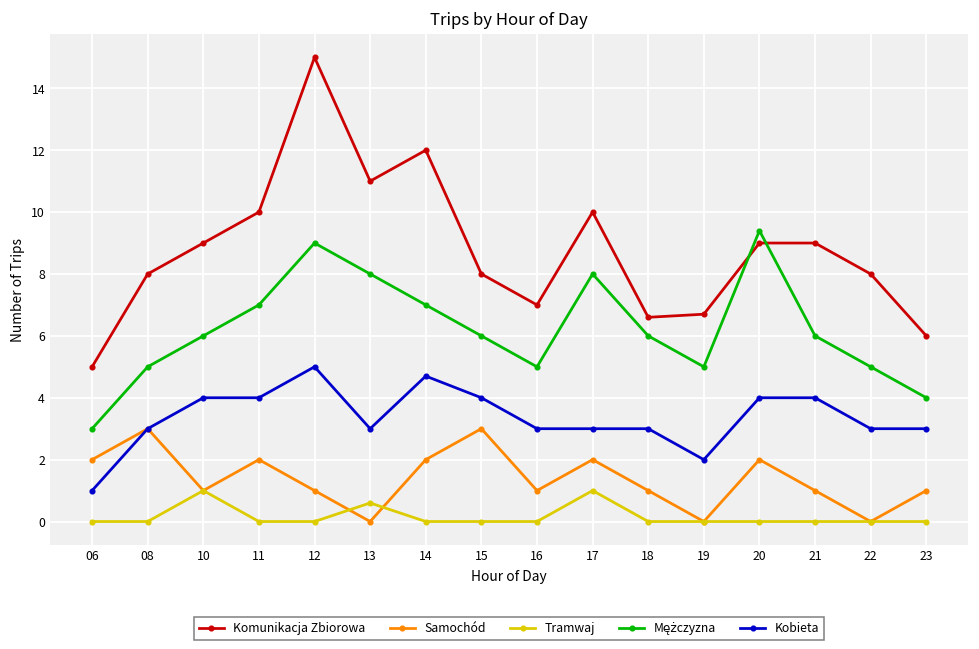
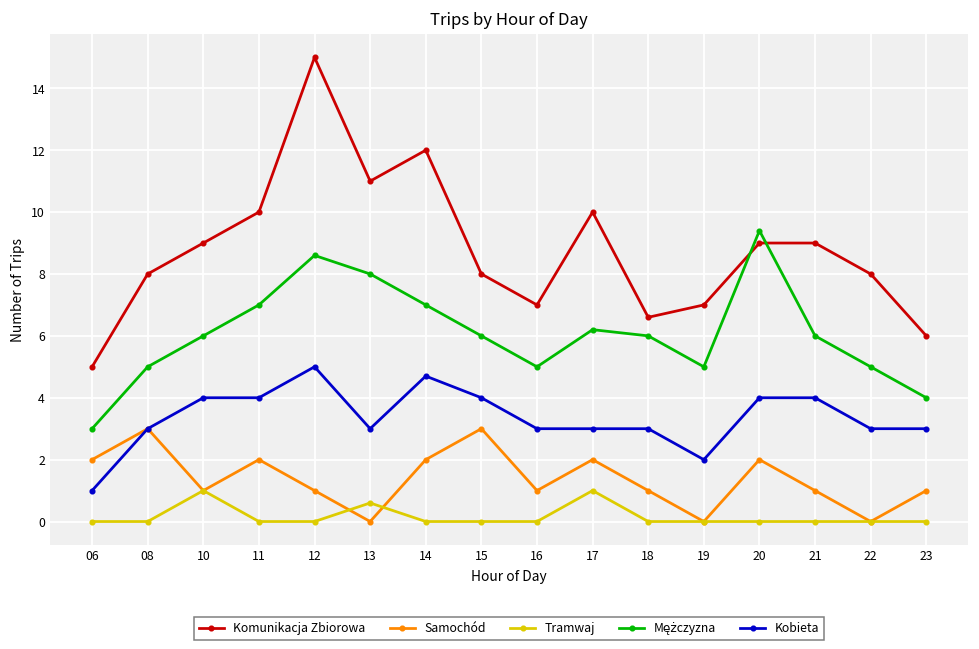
  {
    "Komunikacja Zbiorowa": {
      "06": 5.0,
      "08": 8.0,
      "10": 9.0,
      "11": 10.0,
      "12": 15.0,
      "13": 11.0,
      "14": 12.0,
      "15": 8.0,
      "16": 7.0,
      "17": 10.0,
      "18": 6.6,
-     "19": 6.7,
+     "19": 7.0,
      "20": 9.0,
      "21": 9.0,
      "22": 8.0,
      "23": 6.0
    },
    "Samochód": {
      "06": 2.0,
      "11": 2.0,
      "12": 1.0,
      "13": 0.0,
      "14": 2.0,
      "15": 3.0,
      "16": 1.0,
      "17": 2.0,
      "18": 1.0,
      "20": 2.0,
      "21": 1.0,
      "23": 1.0
    },
    "Tramwaj": {
      "06": 0.0,
      "08": 0.0,
      "11": 0.0,
      "12": 0.0,
      "13": 0.6,
      "14": 0.0,
      "15": 0.0,
      "16": 0.0,
      "17": 1.0,
      "18": 0.0,
      "20": 0.0,
      "21": 0.0,
      "23": 0.0
    },
    "Mężczyzna": {
      "06": 3.0,
      "08": 5.0,
      "10": 6.0,
      "11": 7.0,
-     "12": 9.0,
+     "12": 8.6,
      "13": 8.0,
      "14": 7.0,
      "15": 6.0,
      "16": 5.0,
-     "17": 8.0,
+     "17": 6.2,
      "18": 6.0,
      "19": 5.0,
      "20": 9.4,
      "21": 6.0,
      "22": 5.0,
      "23": 4.0
    },
    "Kobieta": {
      "06": 1.0,
      "10": 4.0,
      "11": 4.0,
      "12": 5.0,
      "13": 3.0,
      "14": 4.7,
      "15": 4.0,
      "16": 3.0,
      "17": 3.0,
      "18": 3.0,
      "19": 2.0,
      "20": 4.0,
      "21": 4.0,
      "22": 3.0,
      "23": 3.0
    }
  }
